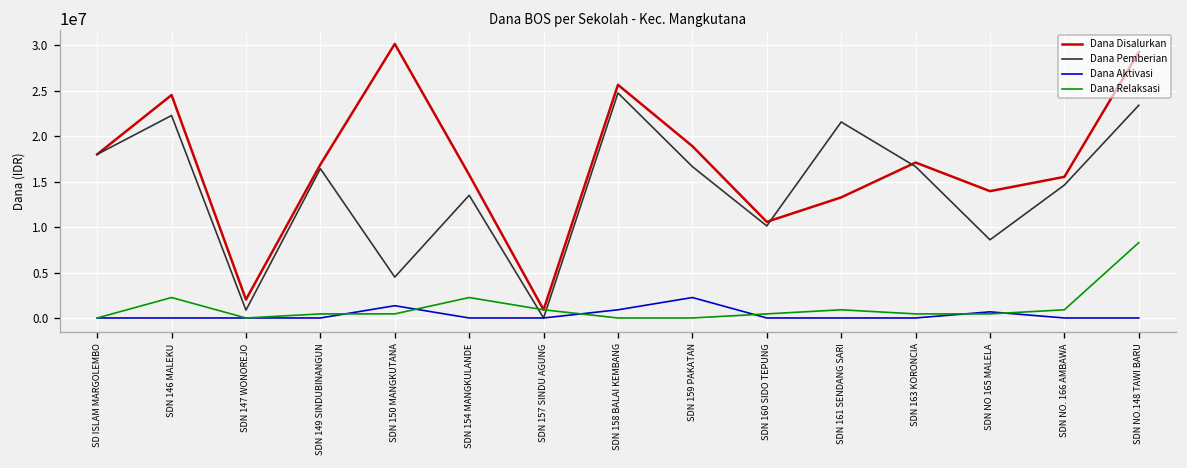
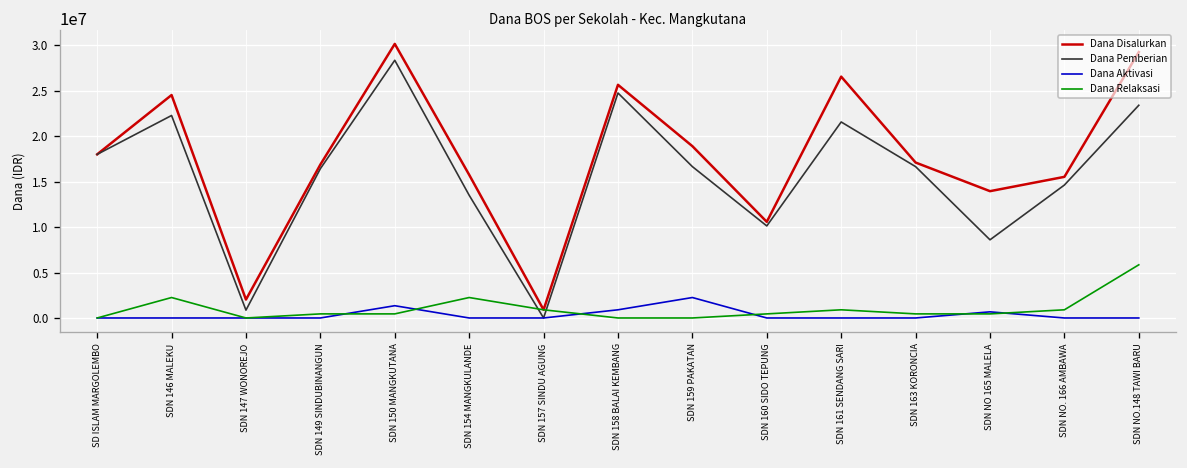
  {
    "Dana Disalurkan": {
      "SDN 146 MALEKU": 25000000,
      "SDN 147 WONOREJO": 2000000,
      "SDN 149 SINDUBINANGUN": 17000000,
      "SDN 150 MANGKUTANA": 30000000,
      "SDN 154 MANGKULANDE": 16000000,
      "SDN 158 BALAI KEMBANG": 26000000,
      "SDN 159 PAKATAN": 19000000,
      "SDN 160 SIDO TEPUNG": 11000000,
-     "SDN 161 SENDANG SARI": 13000000,
+     "SDN 161 SENDANG SARI": 27000000,
      "SDN 163 KORONCIA": 17000000,
      "SDN NO 165 MALELA": 14000000,
      "SDN NO. 166 AMBAWA": 16000000
    },
    "Dana Pemberian": {
      "SDN 146 MALEKU": 22000000,
      "SDN 147 WONOREJO": 1000000,
      "SDN 149 SINDUBINANGUN": 16000000,
-     "SDN 150 MANGKUTANA": 4000000,
+     "SDN 150 MANGKUTANA": 28000000,
      "SDN 154 MANGKULANDE": 14000000,
      "SDN 158 BALAI KEMBANG": 25000000,
      "SDN 159 PAKATAN": 17000000,
      "SDN 160 SIDO TEPUNG": 10000000,
      "SDN 161 SENDANG SARI": 22000000,
      "SDN 163 KORONCIA": 17000000,
      "SDN NO 165 MALELA": 9000000,
      "SDN NO. 166 AMBAWA": 15000000,
      "SDN NO.148 TAWI BARU": 23000000
    },
    "Dana Aktivasi": {
      "SDN 146 MALEKU": 0,
      "SDN 149 SINDUBINANGUN": 0,
      "SDN 150 MANGKUTANA": 1000000,
      "SDN 154 MANGKULANDE": 0,
      "SDN 158 BALAI KEMBANG": 1000000,
      "SDN 159 PAKATAN": 2000000,
      "SDN 160 SIDO TEPUNG": 0,
      "SDN 161 SENDANG SARI": 0,
      "SDN 163 KORONCIA": 0,
      "SDN NO. 166 AMBAWA": 0,
      "SDN NO.148 TAWI BARU": 0
    },
    "Dana Relaksasi": {
      "SDN 146 MALEKU": 2000000,
      "SDN 149 SINDUBINANGUN": 0,
      "SDN 150 MANGKUTANA": 0,
      "SDN 154 MANGKULANDE": 2000000,
      "SDN 158 BALAI KEMBANG": 0,
      "SDN 159 PAKATAN": 0,
      "SDN 160 SIDO TEPUNG": 0,
      "SDN 161 SENDANG SARI": 1000000,
      "SDN 163 KORONCIA": 0,
      "SDN NO. 166 AMBAWA": 1000000,
-     "SDN NO.148 TAWI BARU": 8000000
+     "SDN NO.148 TAWI BARU": 6000000
    }
  }
